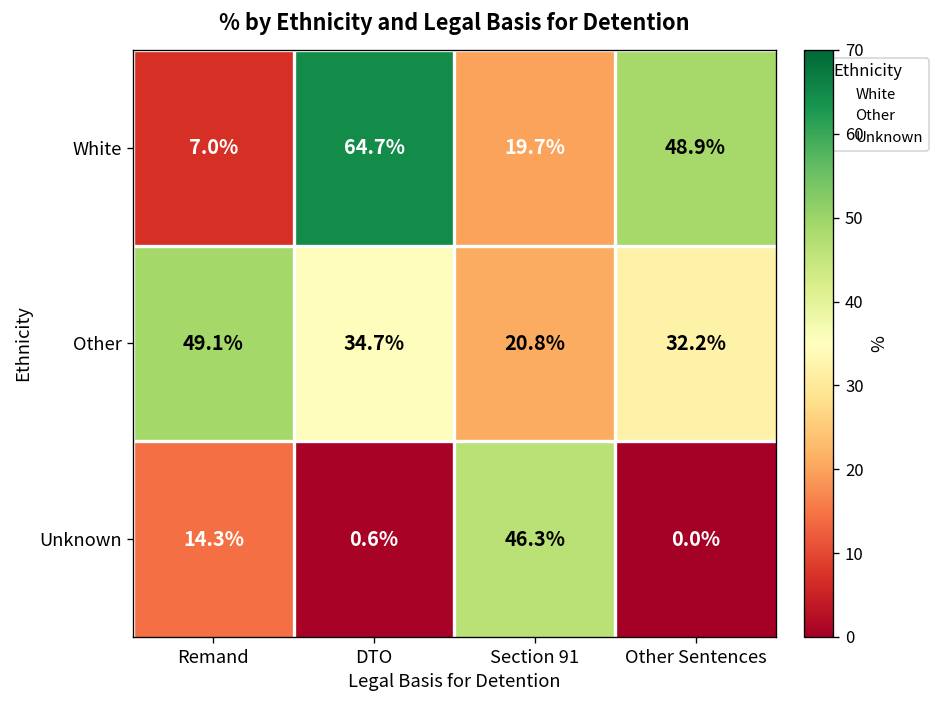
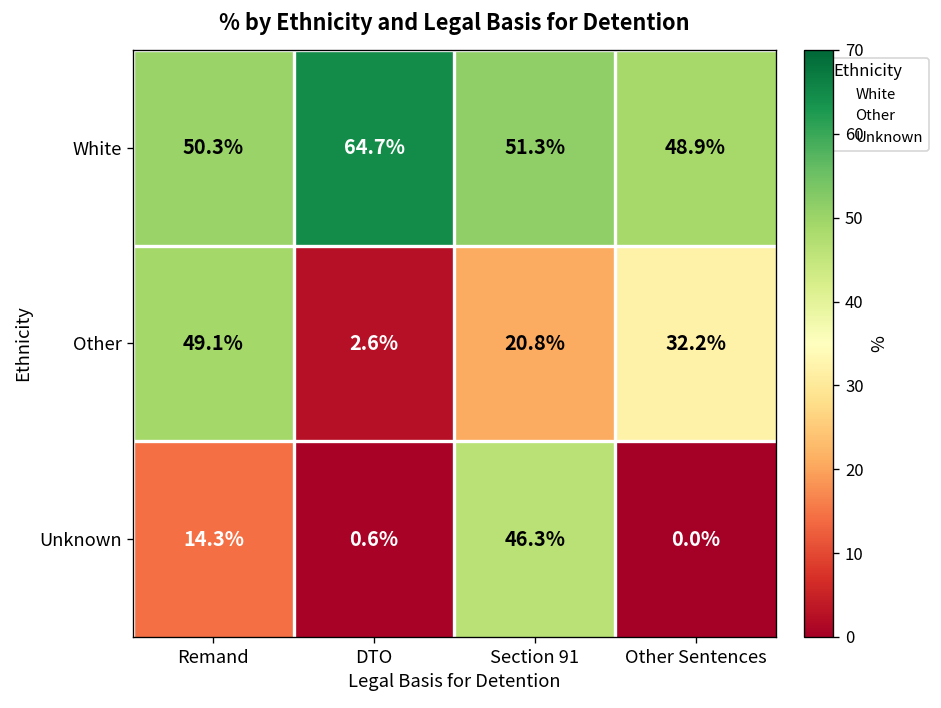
  {
    "White": {
-     "Remand": "7.0%",
+     "Remand": "50.3%",
      "DTO": "64.7%",
-     "Section 91": "19.7%",
+     "Section 91": "51.3%",
      "Other Sentences": "48.9%"
    },
    "Other": {
      "Remand": "49.1%",
-     "DTO": "34.7%",
+     "DTO": "2.6%",
      "Section 91": "20.8%",
      "Other Sentences": "32.2%"
    },
    "Unknown": {
      "Remand": "14.3%",
      "DTO": "0.6%",
      "Section 91": "46.3%",
      "Other Sentences": "0.0%"
    }
  }
